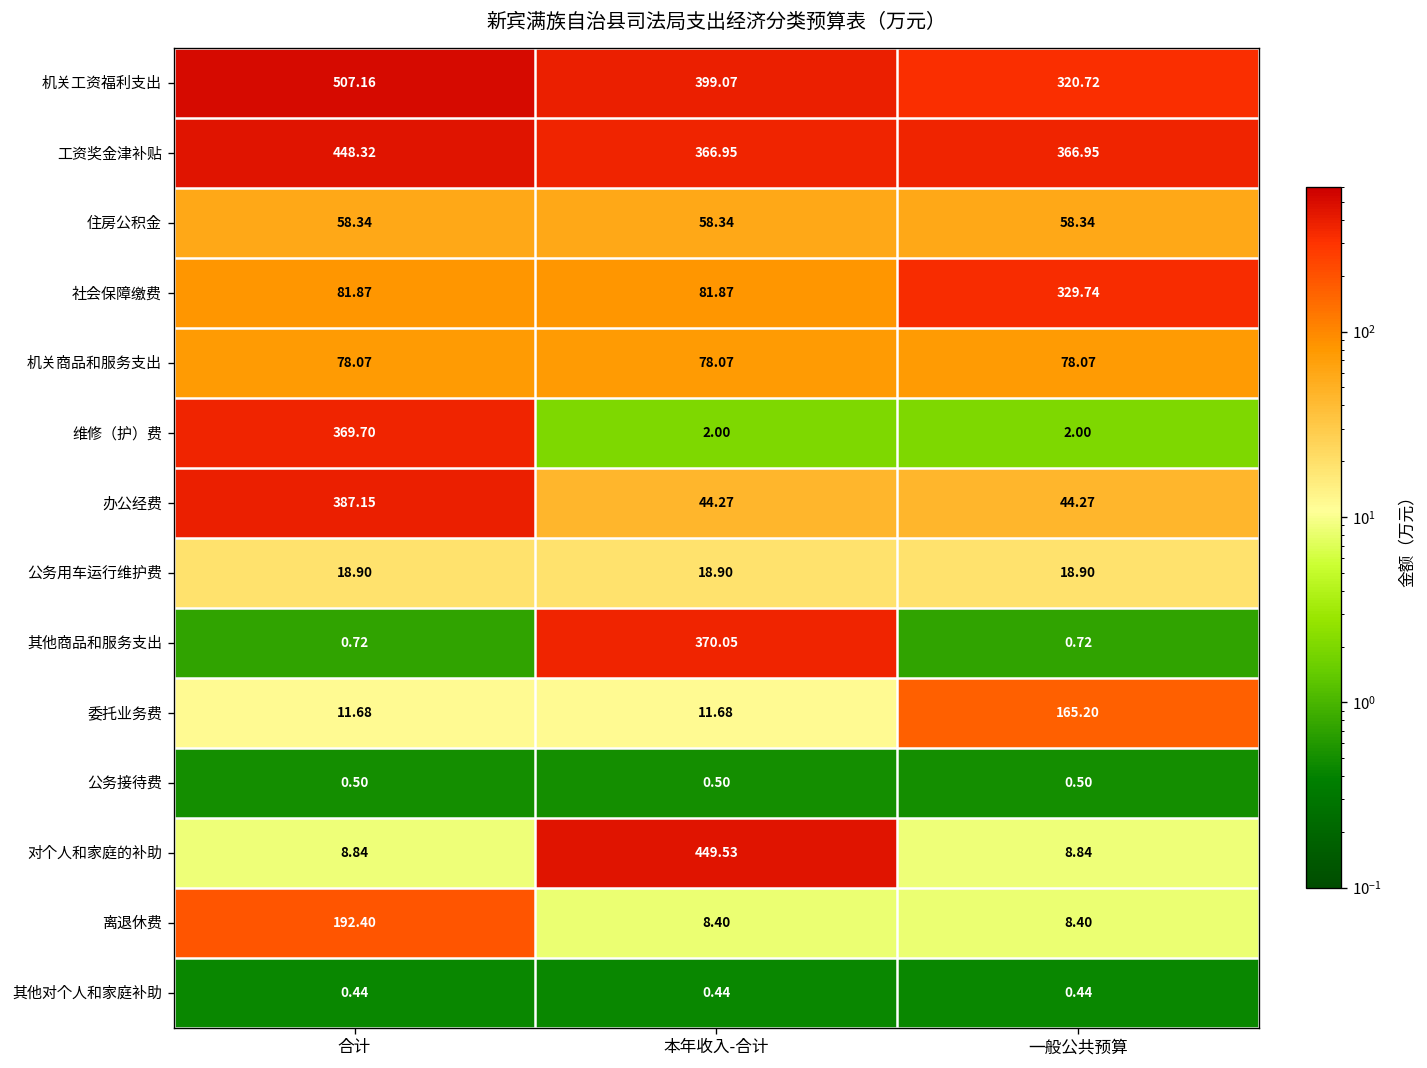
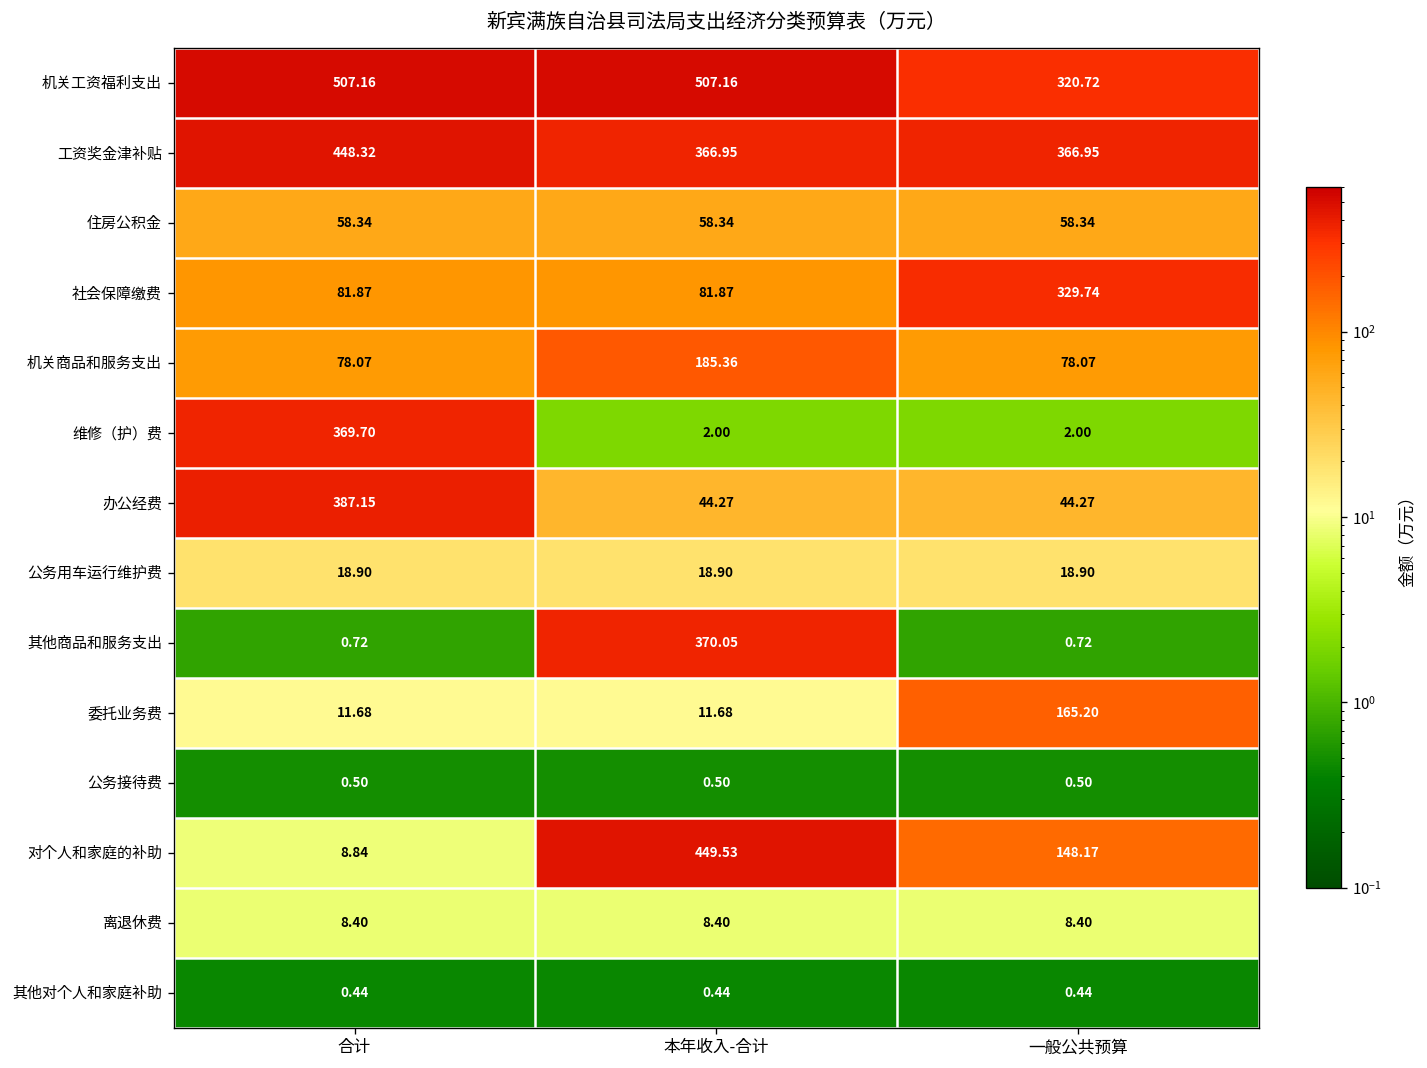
  {
    "机关工资福利支出": {
      "合计": 507.16,
-     "本年收入-合计": 399.07,
+     "本年收入-合计": 507.16,
      "一般公共预算": 320.72
    },
    "工资奖金津补贴": {
      "合计": 448.32,
      "本年收入-合计": 366.95,
      "一般公共预算": 366.95
    },
    "住房公积金": {
      "合计": 58.34,
      "本年收入-合计": 58.34,
      "一般公共预算": 58.34
    },
    "社会保障缴费": {
      "合计": 81.87,
      "本年收入-合计": 81.87,
      "一般公共预算": 329.74
    },
    "机关商品和服务支出": {
      "合计": 78.07,
-     "本年收入-合计": 78.07,
+     "本年收入-合计": 185.36,
      "一般公共预算": 78.07
    },
    "维修（护）费": {
      "合计": 369.70,
      "本年收入-合计": 2.00,
      "一般公共预算": 2.00
    },
    "办公经费": {
      "合计": 387.15,
      "本年收入-合计": 44.27,
      "一般公共预算": 44.27
    },
    "公务用车运行维护费": {
      "合计": 18.90,
      "本年收入-合计": 18.90,
      "一般公共预算": 18.90
    },
    "其他商品和服务支出": {
      "合计": 0.72,
      "本年收入-合计": 370.05,
      "一般公共预算": 0.72
    },
    "委托业务费": {
      "合计": 11.68,
      "本年收入-合计": 11.68,
      "一般公共预算": 165.20
    },
    "公务接待费": {
      "合计": 0.50,
      "本年收入-合计": 0.50,
      "一般公共预算": 0.50
    },
    "对个人和家庭的补助": {
      "合计": 8.84,
      "本年收入-合计": 449.53,
-     "一般公共预算": 8.84
+     "一般公共预算": 148.17
    },
    "离退休费": {
-     "合计": 192.40,
+     "合计": 8.40,
      "本年收入-合计": 8.40,
      "一般公共预算": 8.40
    },
    "其他对个人和家庭补助": {
      "合计": 0.44,
      "本年收入-合计": 0.44,
      "一般公共预算": 0.44
    }
  }
